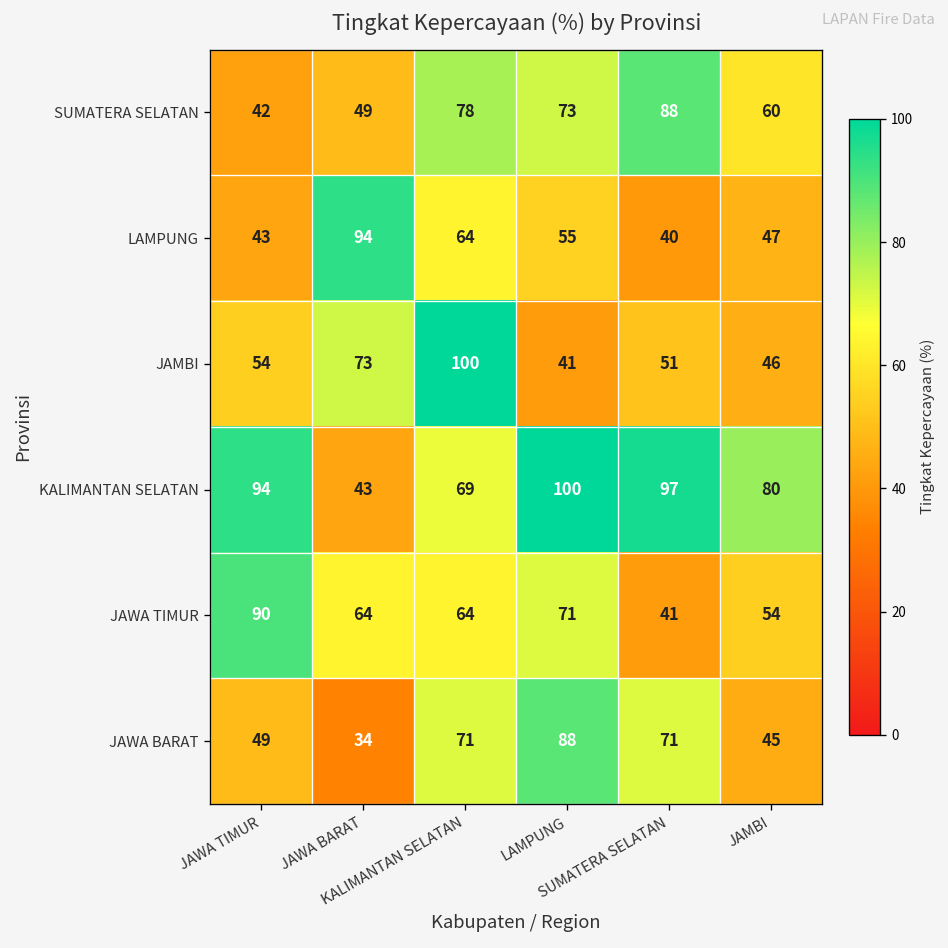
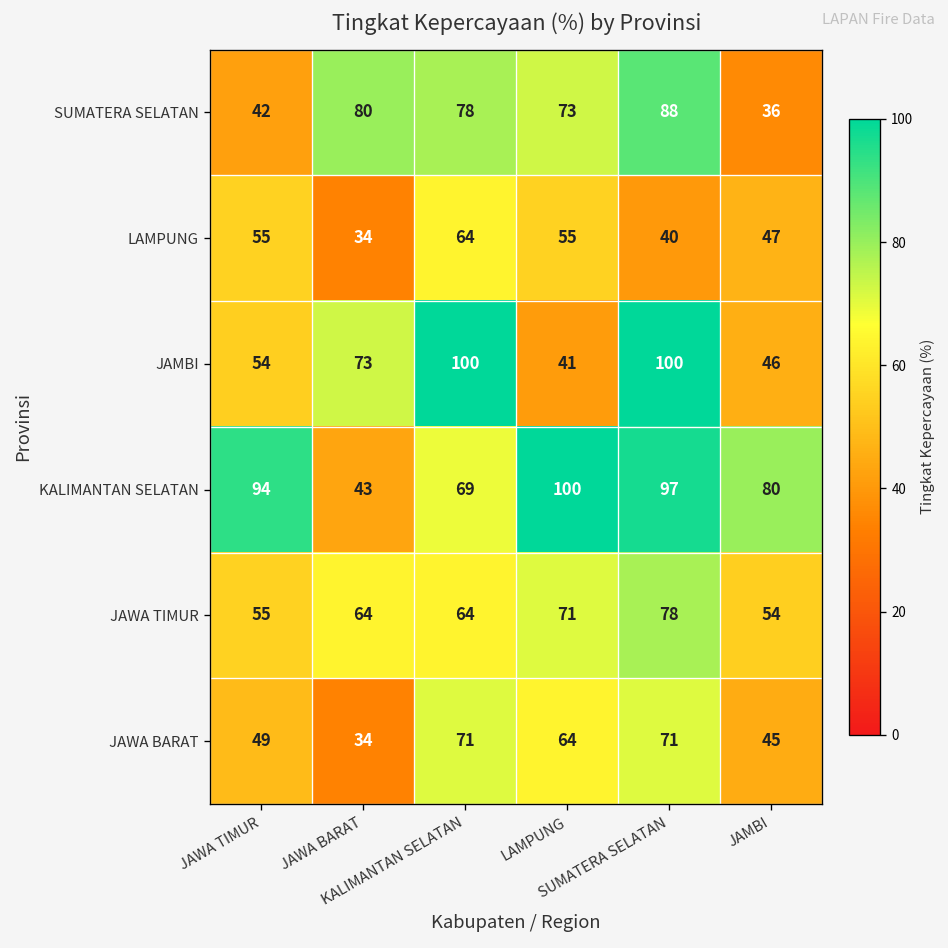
  {
    "SUMATERA SELATAN": {
      "JAWA TIMUR": 42,
-     "JAWA BARAT": 49,
+     "JAWA BARAT": 80,
      "KALIMANTAN SELATAN": 78,
      "LAMPUNG": 73,
      "SUMATERA SELATAN": 88,
-     "JAMBI": 60
+     "JAMBI": 36
    },
    "LAMPUNG": {
-     "JAWA TIMUR": 43,
-     "JAWA BARAT": 94,
+     "JAWA TIMUR": 55,
+     "JAWA BARAT": 34,
      "KALIMANTAN SELATAN": 64,
      "LAMPUNG": 55,
      "SUMATERA SELATAN": 40,
      "JAMBI": 47
    },
    "JAMBI": {
      "JAWA TIMUR": 54,
      "JAWA BARAT": 73,
      "KALIMANTAN SELATAN": 100,
      "LAMPUNG": 41,
-     "SUMATERA SELATAN": 51,
+     "SUMATERA SELATAN": 100,
      "JAMBI": 46
    },
    "KALIMANTAN SELATAN": {
      "JAWA TIMUR": 94,
      "JAWA BARAT": 43,
      "KALIMANTAN SELATAN": 69,
      "LAMPUNG": 100,
      "SUMATERA SELATAN": 97,
      "JAMBI": 80
    },
    "JAWA TIMUR": {
-     "JAWA TIMUR": 90,
+     "JAWA TIMUR": 55,
      "JAWA BARAT": 64,
      "KALIMANTAN SELATAN": 64,
      "LAMPUNG": 71,
-     "SUMATERA SELATAN": 41,
+     "SUMATERA SELATAN": 78,
      "JAMBI": 54
    },
    "JAWA BARAT": {
      "JAWA TIMUR": 49,
      "JAWA BARAT": 34,
      "KALIMANTAN SELATAN": 71,
-     "LAMPUNG": 88,
+     "LAMPUNG": 64,
      "SUMATERA SELATAN": 71,
      "JAMBI": 45
    }
  }
